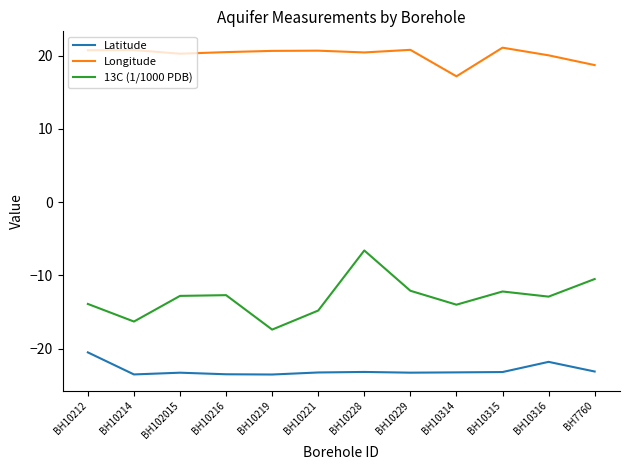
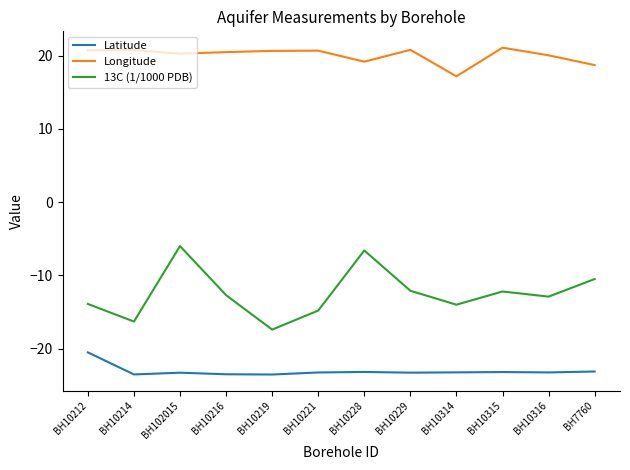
  {
    "Latitude": {
      "BH10212": -21,
      "BH10214": -24,
      "BH102015": -23,
      "BH10216": -23,
      "BH10219": -24,
      "BH10221": -23,
      "BH10228": -23,
      "BH10229": -23,
      "BH10314": -23,
      "BH10315": -23,
-     "BH10316": -22,
+     "BH10316": -23,
      "BH7760": -23
    },
    "Longitude": {
      "BH10216": 20,
      "BH10219": 21,
      "BH10221": 21,
-     "BH10228": 20,
+     "BH10228": 19,
      "BH10229": 21,
      "BH10314": 17,
      "BH10315": 21,
      "BH10316": 20,
      "BH7760": 19
    },
    "13C (1/1000 PDB)": {
      "BH10212": -14,
      "BH10214": -16,
-     "BH102015": -13,
+     "BH102015": -6,
      "BH10216": -13,
      "BH10219": -17,
      "BH10221": -15,
      "BH10228": -7,
      "BH10229": -12,
      "BH10314": -14,
      "BH10315": -12,
      "BH10316": -13,
      "BH7760": -11
    }
  }
